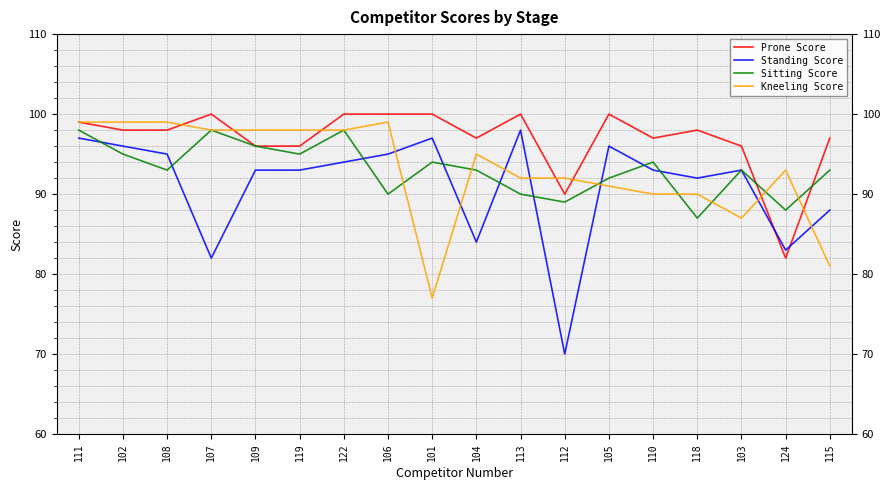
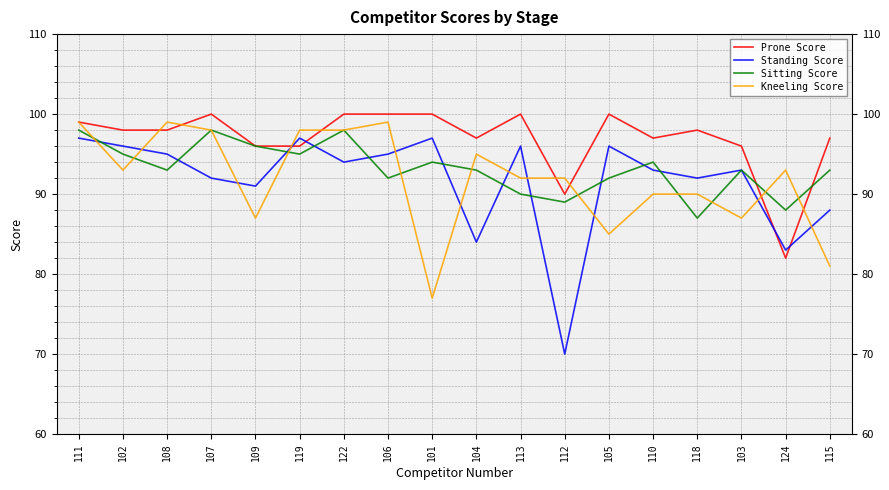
  {
    "Prone Score": {
      "102": 98,
      "108": 98,
      "107": 100,
      "119": 96,
      "122": 100,
      "106": 100,
      "101": 100,
      "104": 97,
      "113": 100,
      "112": 90,
      "105": 100,
      "110": 97,
      "118": 98,
      "103": 96,
      "124": 82,
      "115": 97
    },
    "Standing Score": {
      "111": 97,
      "102": 96,
      "108": 95,
-     "107": 82,
-     "109": 93,
-     "119": 93,
+     "107": 92,
+     "109": 91,
+     "119": 97,
      "122": 94,
      "106": 95,
      "101": 97,
      "104": 84,
-     "113": 98,
+     "113": 96,
      "112": 70,
      "105": 96,
      "110": 93,
      "118": 92,
      "124": 83,
      "115": 88
    },
    "Sitting Score": {
      "111": 98,
      "102": 95,
      "108": 93,
      "119": 95,
-     "106": 90,
+     "106": 92,
      "101": 94,
      "104": 93,
      "113": 90,
      "112": 89,
      "105": 92,
      "110": 94,
      "118": 87,
      "124": 88,
      "115": 93
    },
    "Kneeling Score": {
-     "102": 99,
+     "102": 93,
      "108": 99,
-     "109": 98,
+     "109": 87,
      "119": 98,
      "106": 99,
      "101": 77,
      "104": 95,
      "113": 92,
      "112": 92,
-     "105": 91,
+     "105": 85,
      "110": 90,
      "118": 90,
      "103": 87,
      "124": 93,
      "115": 81
    }
  }
